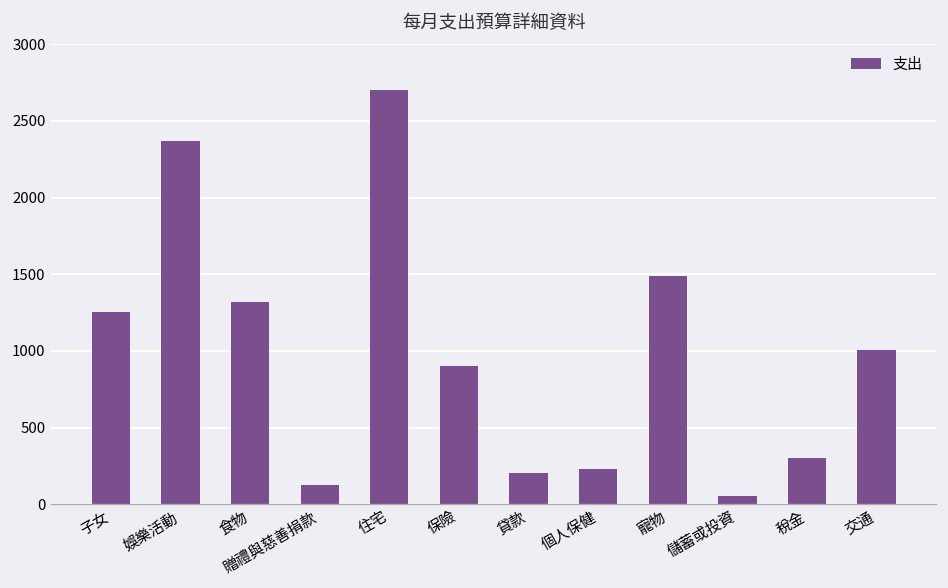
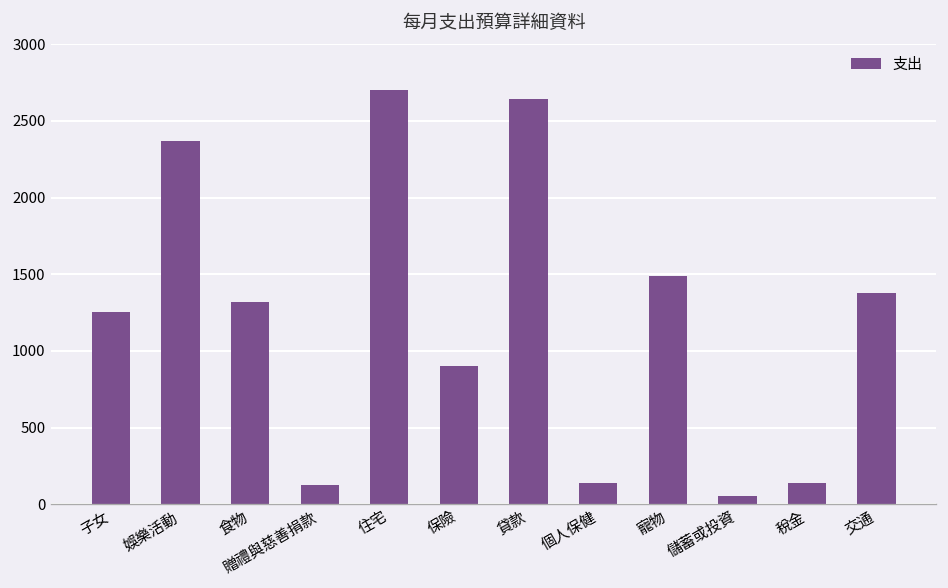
  {
    "子女": 1260,
    "娛樂活動": 2370,
    "食物": 1320,
    "贈禮與慈善捐款": 130,
    "住宅": 2700,
    "保險": 900,
-   "貸款": 200,
-   "個人保健": 230,
+   "貸款": 2650,
+   "個人保健": 140,
    "寵物": 1490,
    "儲蓄或投資": 60,
-   "稅金": 300,
-   "交通": 1010
+   "稅金": 140,
+   "交通": 1380
  }
